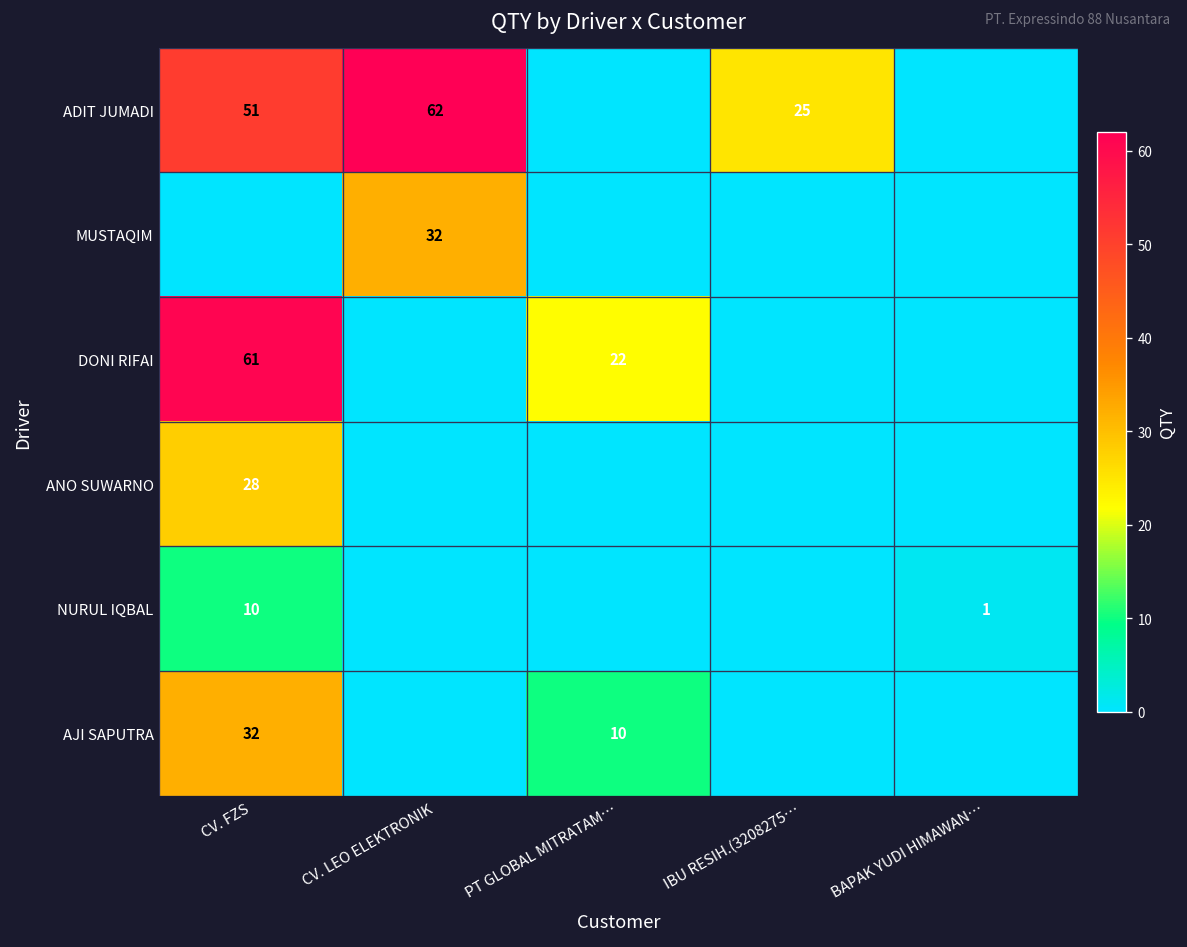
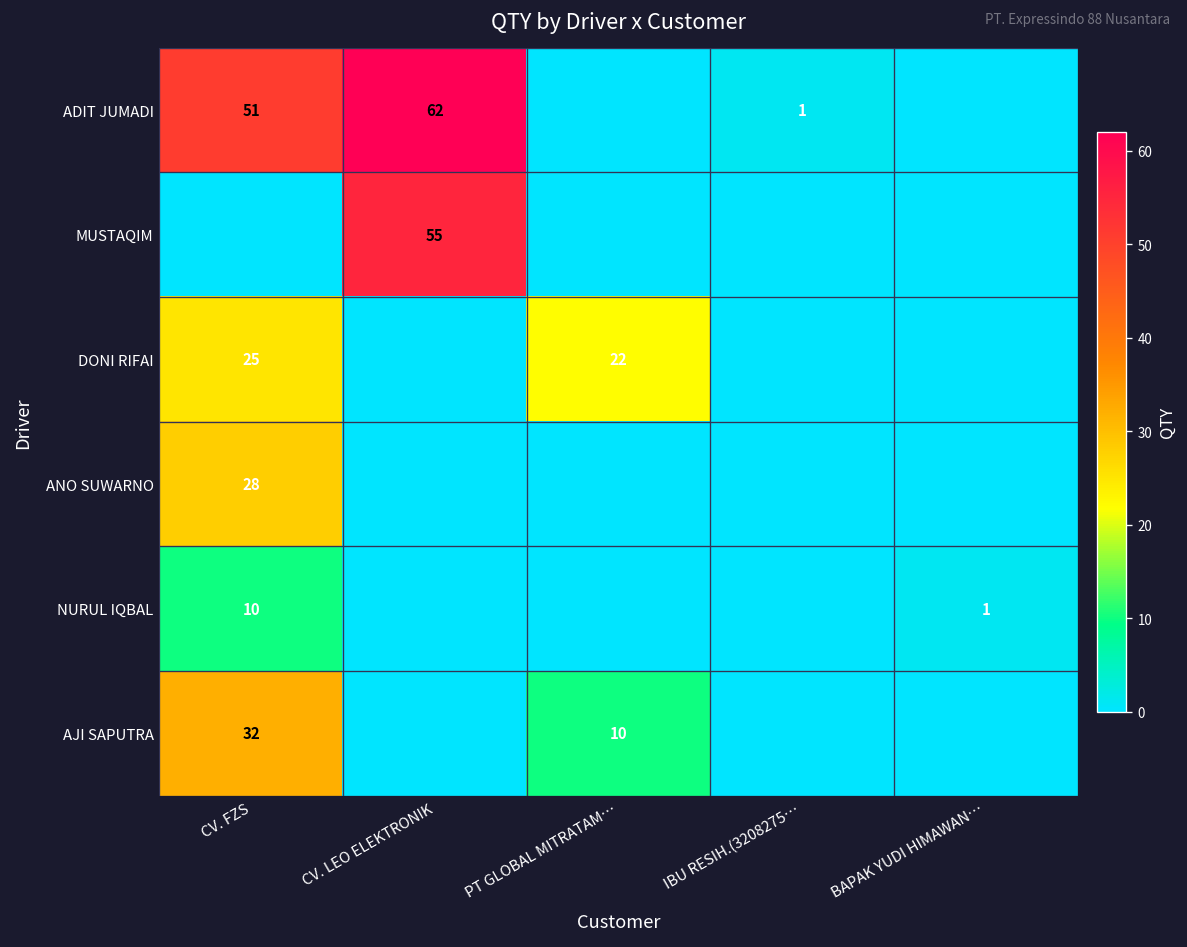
  {
    "ADIT JUMADI": {
      "CV. FZS": 51,
      "CV. LEO ELEKTRONIK": 62,
-     "IBU RESIH.(3208275…": 25
+     "IBU RESIH.(3208275…": 1
    },
    "MUSTAQIM": {
-     "CV. LEO ELEKTRONIK": 32
+     "CV. LEO ELEKTRONIK": 55
    },
    "DONI RIFAI": {
-     "CV. FZS": 61,
+     "CV. FZS": 25,
      "PT GLOBAL MITRATAM…": 22
    },
    "ANO SUWARNO": {
      "CV. FZS": 28
    },
    "NURUL IQBAL": {
      "CV. FZS": 10,
      "BAPAK YUDI HIMAWAN…": 1
    },
    "AJI SAPUTRA": {
      "CV. FZS": 32,
      "PT GLOBAL MITRATAM…": 10
    }
  }
